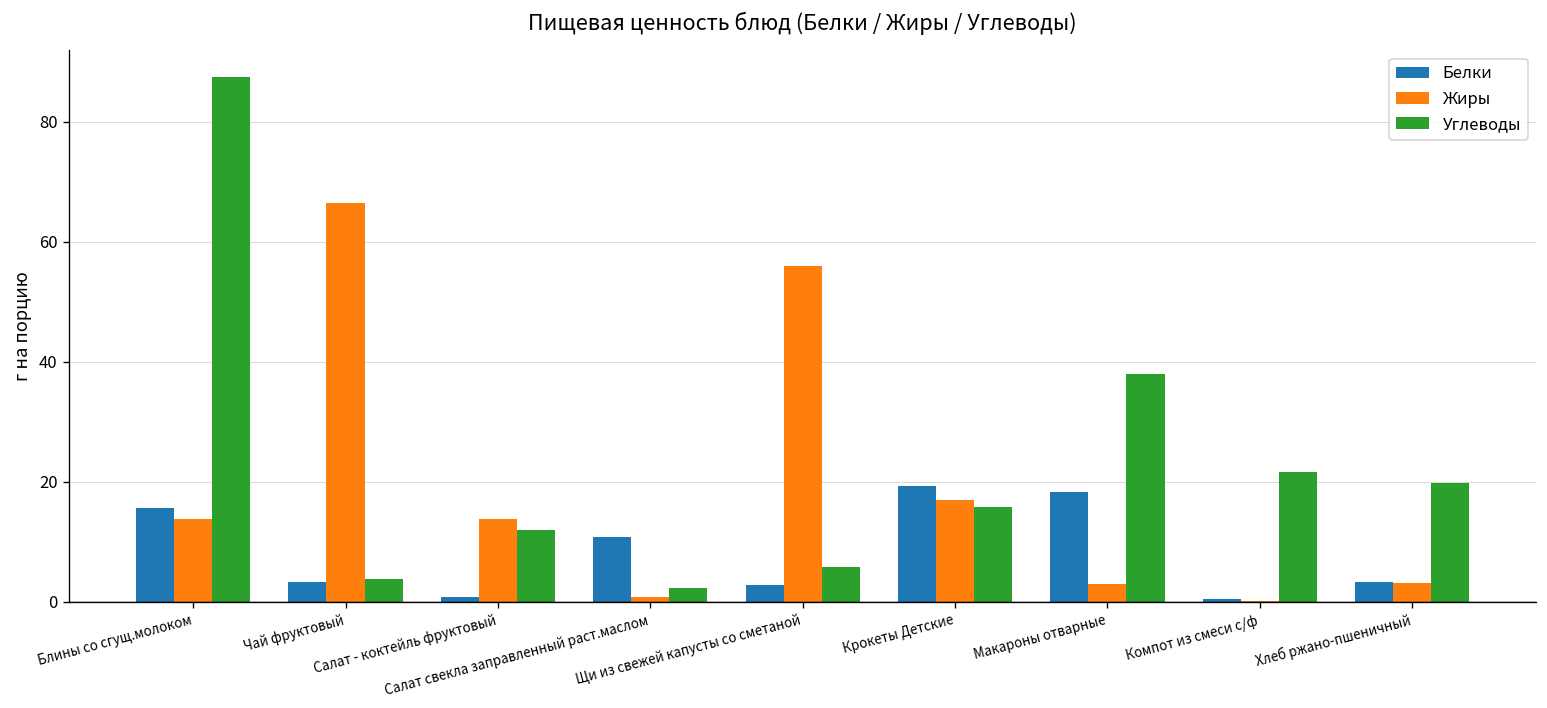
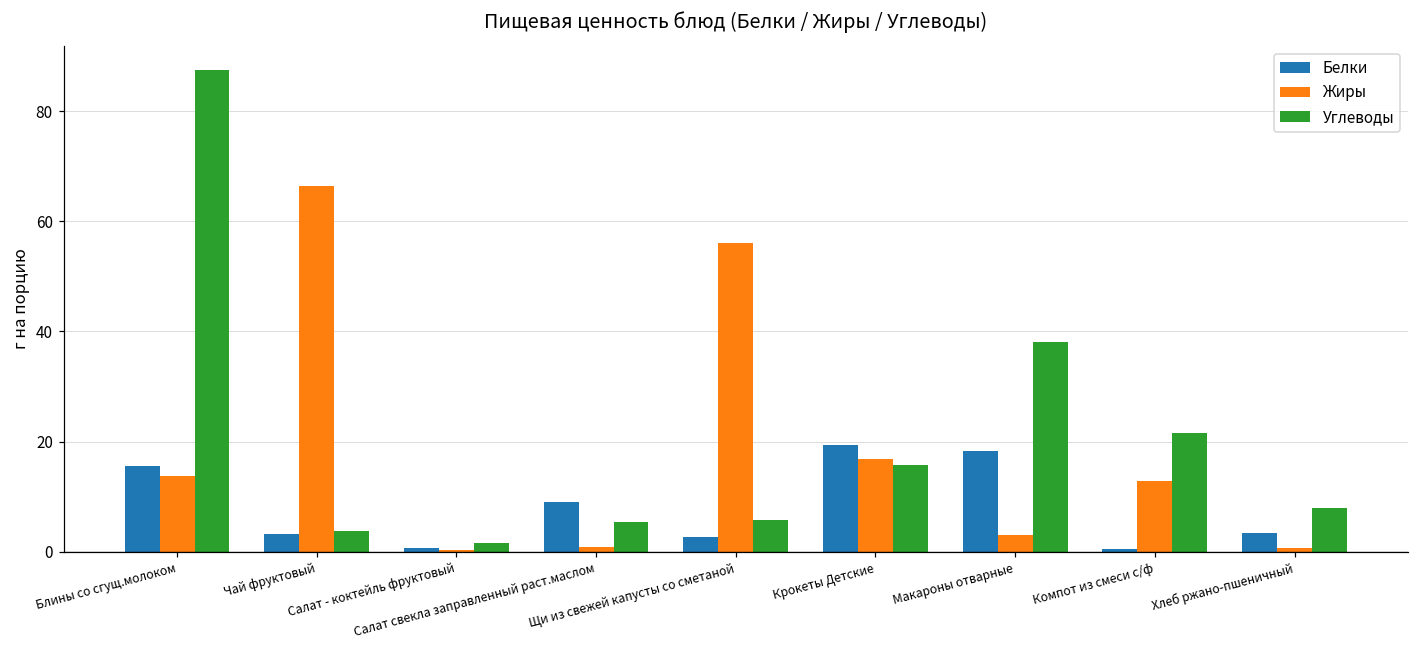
  {
    "Белки": {
      "Блины со сгущ.молоком": 16,
      "Чай фруктовый": 3,
      "Салат - коктейль фруктовый": 1,
-     "Салат свекла заправленный раст.маслом": 11,
+     "Салат свекла заправленный раст.маслом": 9,
      "Щи из свежей капусты со сметаной": 3,
      "Крокеты Детские": 19,
      "Макароны отварные": 18,
      "Хлеб ржано-пшеничный": 3
    },
    "Жиры": {
      "Блины со сгущ.молоком": 14,
      "Чай фруктовый": 67,
-     "Салат - коктейль фруктовый": 14,
+     "Салат - коктейль фруктовый": 0,
      "Салат свекла заправленный раст.маслом": 1,
      "Щи из свежей капусты со сметаной": 56,
      "Крокеты Детские": 17,
      "Макароны отварные": 3,
-     "Компот из смеси с/ф": 0,
-     "Хлеб ржано-пшеничный": 3
+     "Компот из смеси с/ф": 13,
+     "Хлеб ржано-пшеничный": 1
    },
    "Углеводы": {
      "Блины со сгущ.молоком": 88,
      "Чай фруктовый": 4,
-     "Салат - коктейль фруктовый": 12,
-     "Салат свекла заправленный раст.маслом": 2,
+     "Салат - коктейль фруктовый": 2,
+     "Салат свекла заправленный раст.маслом": 5,
      "Щи из свежей капусты со сметаной": 6,
      "Крокеты Детские": 16,
      "Макароны отварные": 38,
      "Компот из смеси с/ф": 22,
-     "Хлеб ржано-пшеничный": 20
+     "Хлеб ржано-пшеничный": 8
    }
  }
